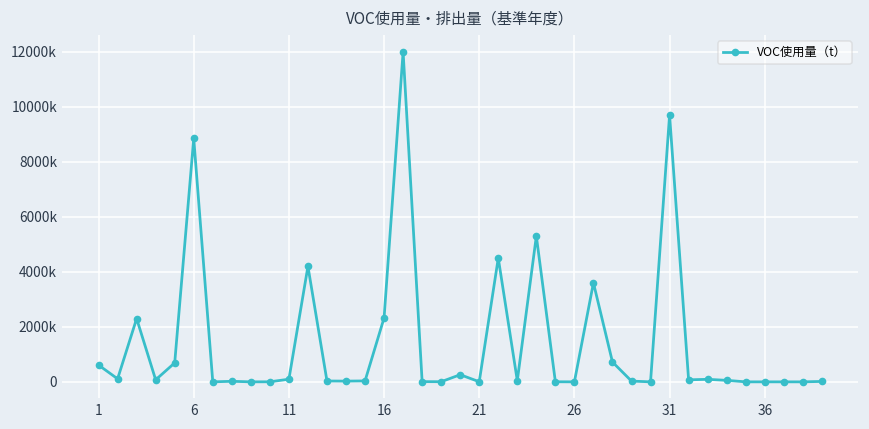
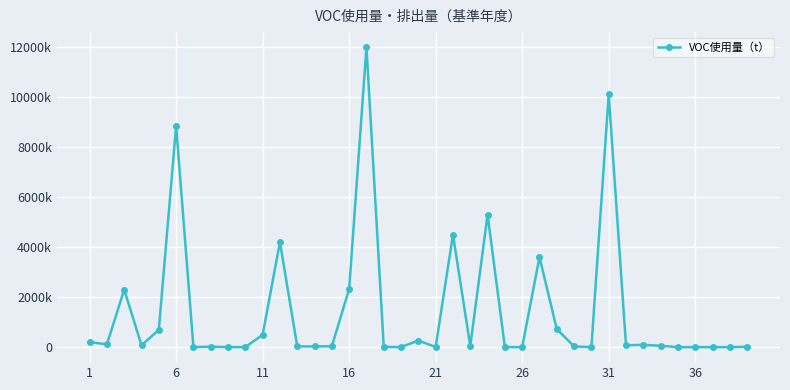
  {
-   "1": 600000,
+   "1": 200000,
    "6": 8900000,
-   "11": 100000,
+   "11": 500000,
    "16": 2300000,
    "21": 0,
    "26": 0,
-   "31": 9700000,
+   "31": 10100000,
    "36": 0
  }
